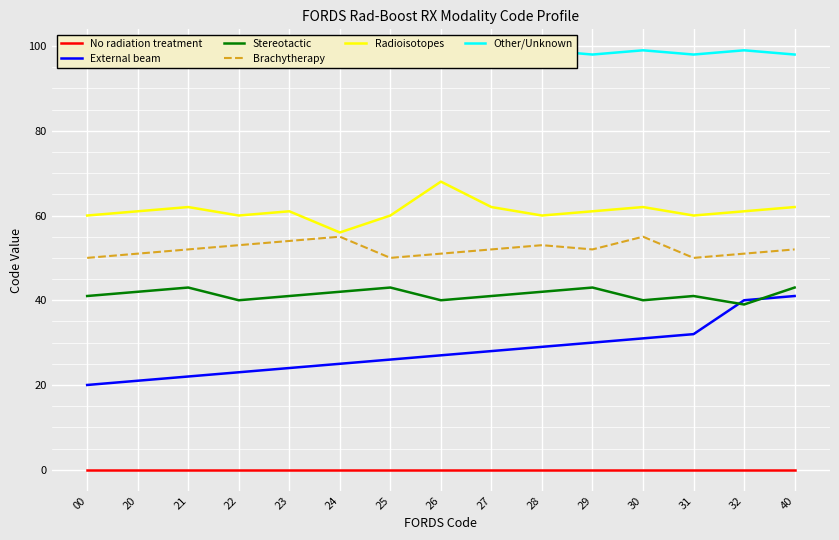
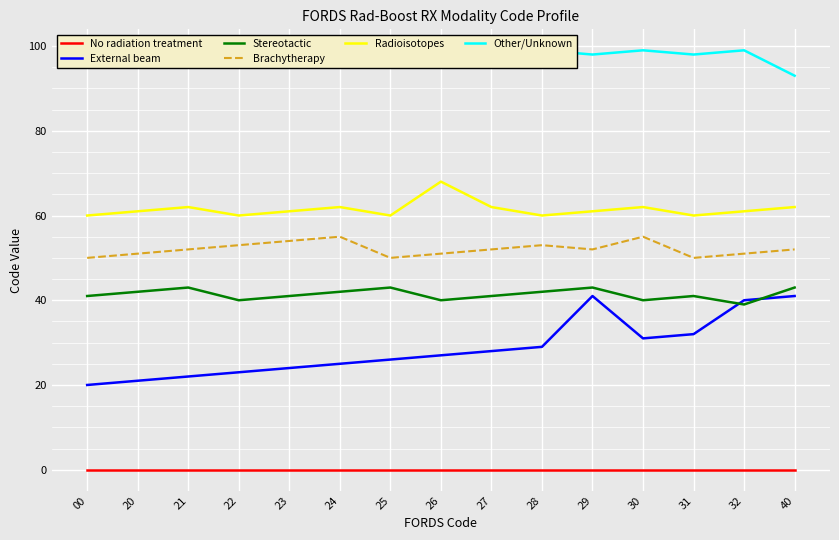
  {
    "No radiation treatment": {
      "00": 0,
      "20": 0,
      "21": 0,
      "22": 0,
      "23": 0,
      "24": 0,
      "25": 0,
      "26": 0,
      "27": 0,
      "28": 0,
      "29": 0,
      "30": 0,
      "31": 0,
      "32": 0,
      "40": 0
    },
    "External beam": {
      "00": 20,
      "20": 21,
      "21": 22,
      "22": 23,
      "23": 24,
      "24": 25,
      "25": 26,
      "26": 27,
      "27": 28,
      "28": 29,
-     "29": 30,
+     "29": 41,
      "30": 31,
      "31": 32,
      "32": 40,
      "40": 41
    },
    "Stereotactic": {
      "00": 41,
      "20": 42,
      "21": 43,
      "22": 40,
      "23": 41,
      "24": 42,
      "25": 43,
      "26": 40,
      "27": 41,
      "28": 42,
      "29": 43,
      "30": 40,
      "31": 41,
      "32": 39,
      "40": 43
    },
    "Brachytherapy": {
      "00": 50,
      "20": 51,
      "21": 52,
      "22": 53,
      "23": 54,
      "24": 55,
      "25": 50,
      "26": 51,
      "27": 52,
      "28": 53,
      "29": 52,
      "30": 55,
      "31": 50,
      "32": 51,
      "40": 52
    },
    "Radioisotopes": {
      "00": 60,
      "20": 61,
      "21": 62,
      "22": 60,
      "23": 61,
-     "24": 56,
+     "24": 62,
      "25": 60,
      "26": 68,
      "27": 62,
      "28": 60,
      "29": 61,
      "30": 62,
      "31": 60,
      "32": 61,
      "40": 62
    },
    "Other/Unknown": {
      "29": 98,
      "30": 99,
      "31": 98,
      "32": 99,
-     "40": 98
+     "40": 93
    }
  }
